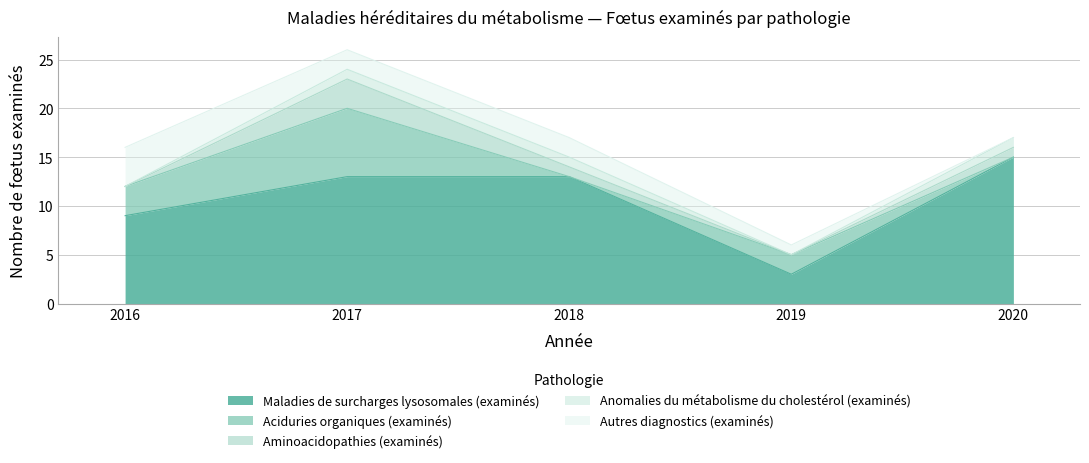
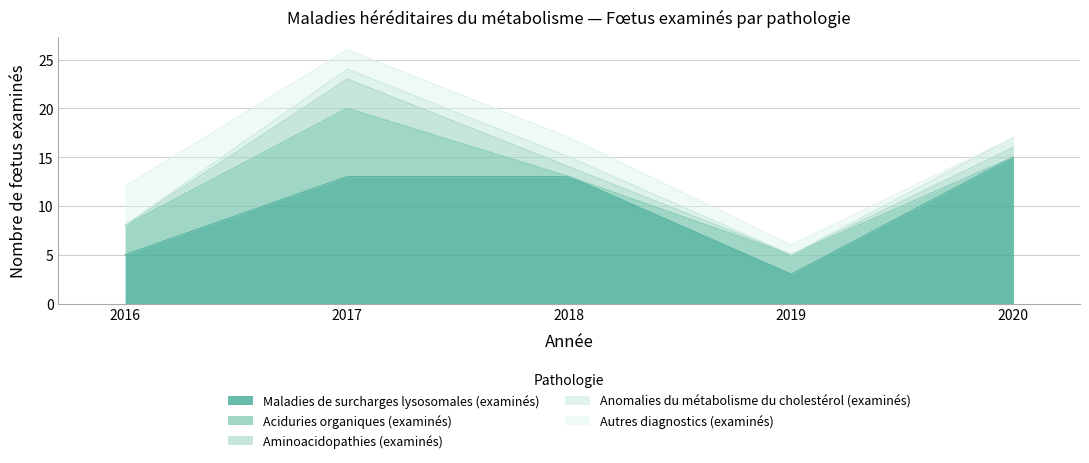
  {
    "Maladies de surcharges lysosomales (examinés)": {
-     "2016": 9,
+     "2016": 5,
      "2017": 13,
      "2019": 3
    }
  }
